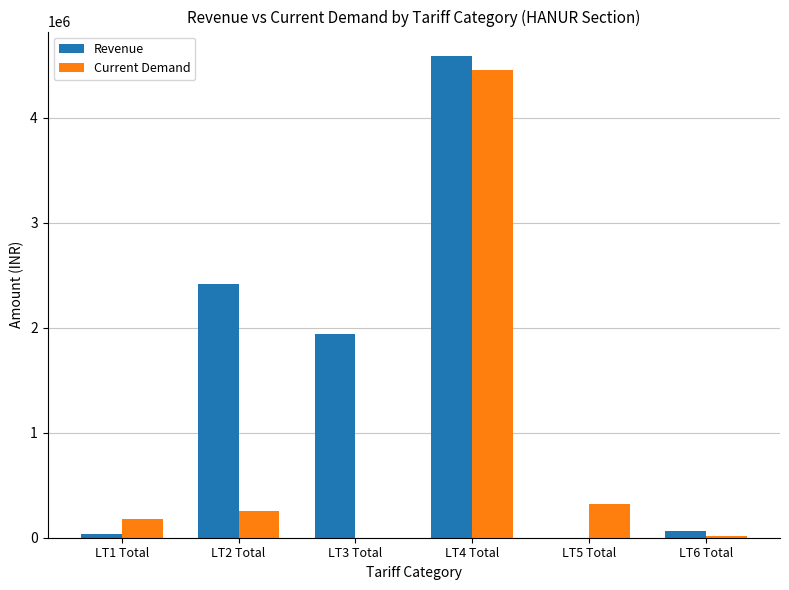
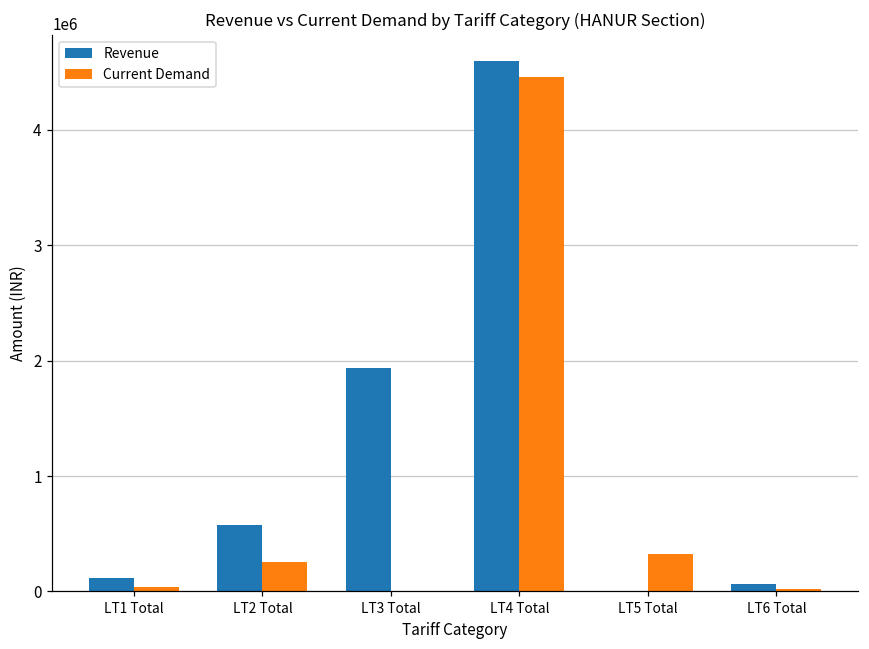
  {
    "Revenue": {
-     "LT1 Total": 40000,
-     "LT2 Total": 2420000,
+     "LT1 Total": 120000,
+     "LT2 Total": 580000,
      "LT3 Total": 1940000,
      "LT4 Total": 4590000,
      "LT6 Total": 60000
    },
    "Current Demand": {
-     "LT1 Total": 180000,
+     "LT1 Total": 40000,
      "LT2 Total": 260000,
      "LT4 Total": 4460000,
      "LT5 Total": 320000
    }
  }
